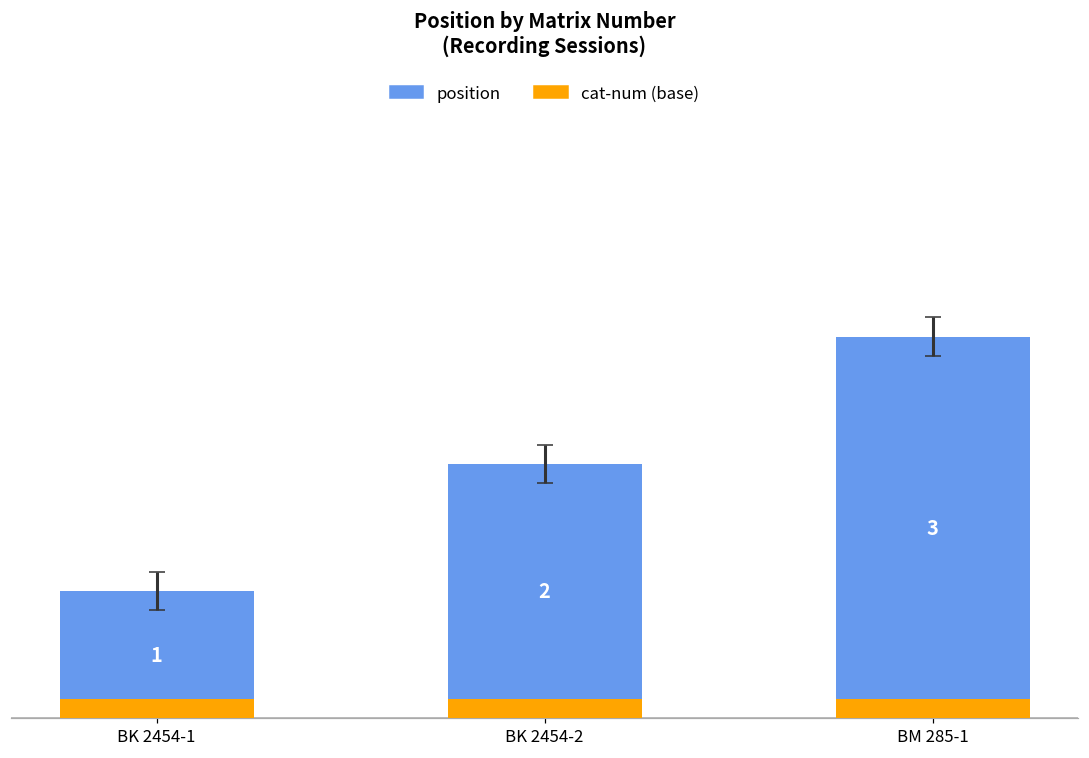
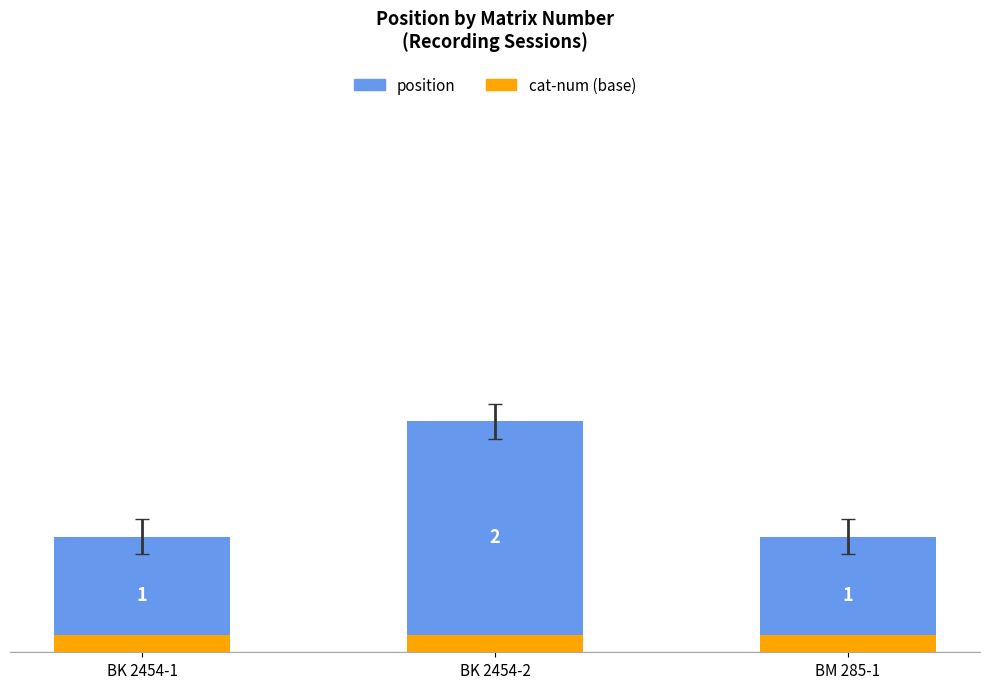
  {
    "position": {
      "BK 2454-1": 1,
      "BK 2454-2": 2,
-     "BM 285-1": 3
+     "BM 285-1": 1
    }
  }
